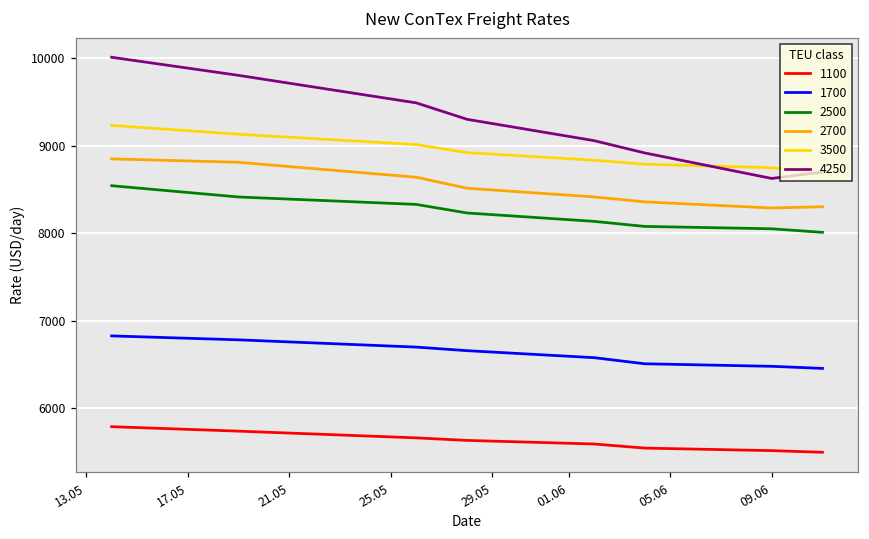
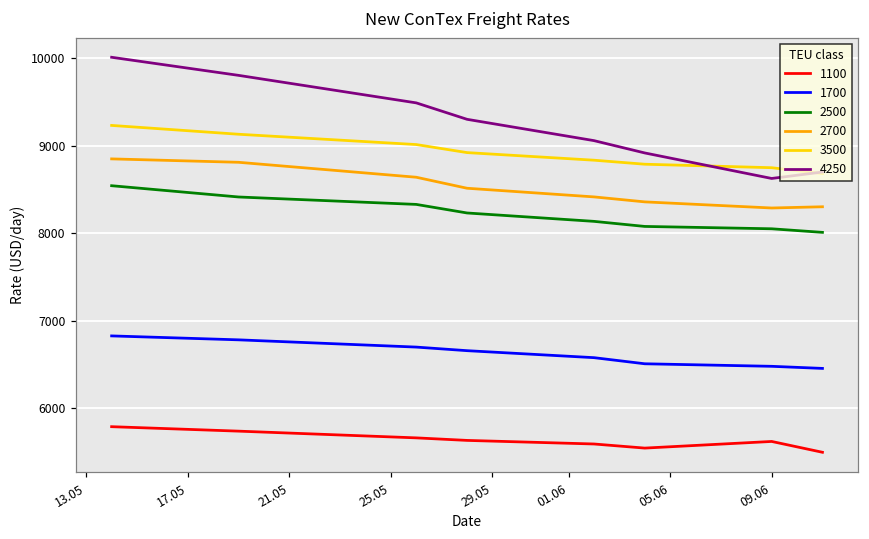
  {
    "1100": {
-     "09.06": 5500
+     "09.06": 5600
    },
    "1700": {
      "09.06": 6500
    },
    "2500": {
      "09.06": 8100
    },
    "4250": {
      "09.06": 8600
    }
  }
